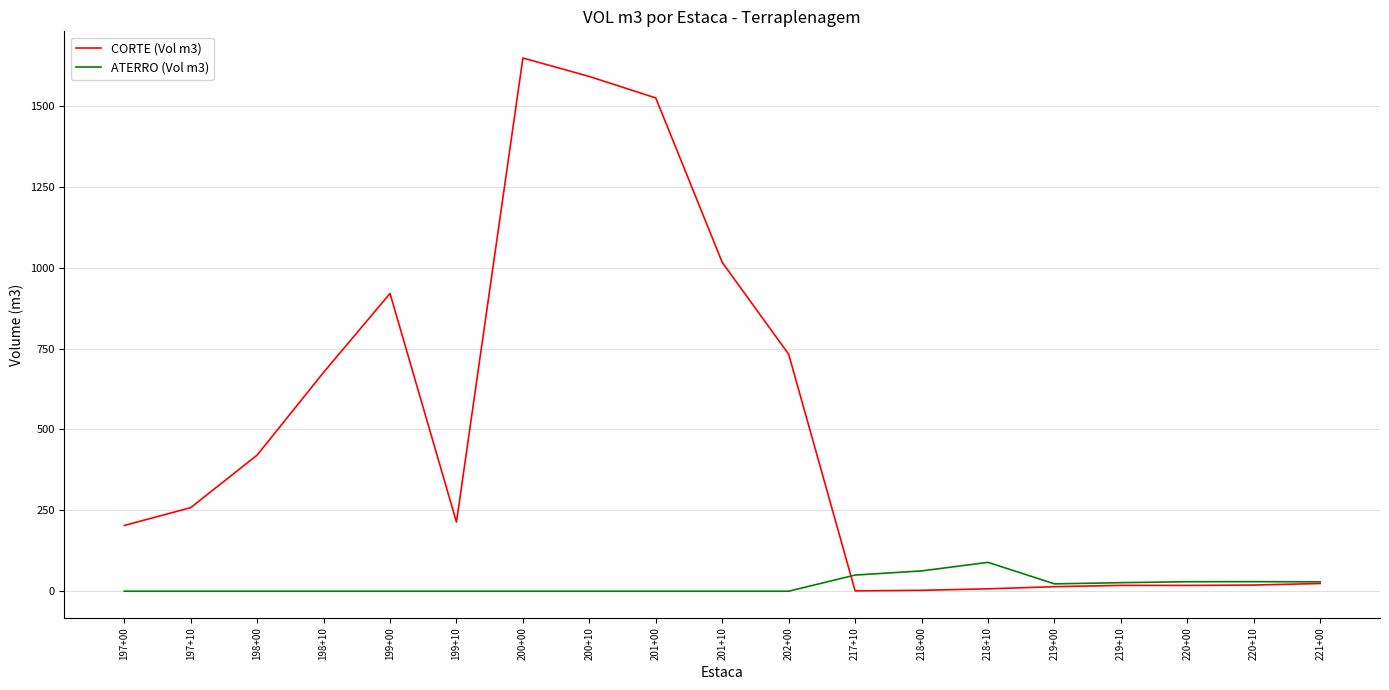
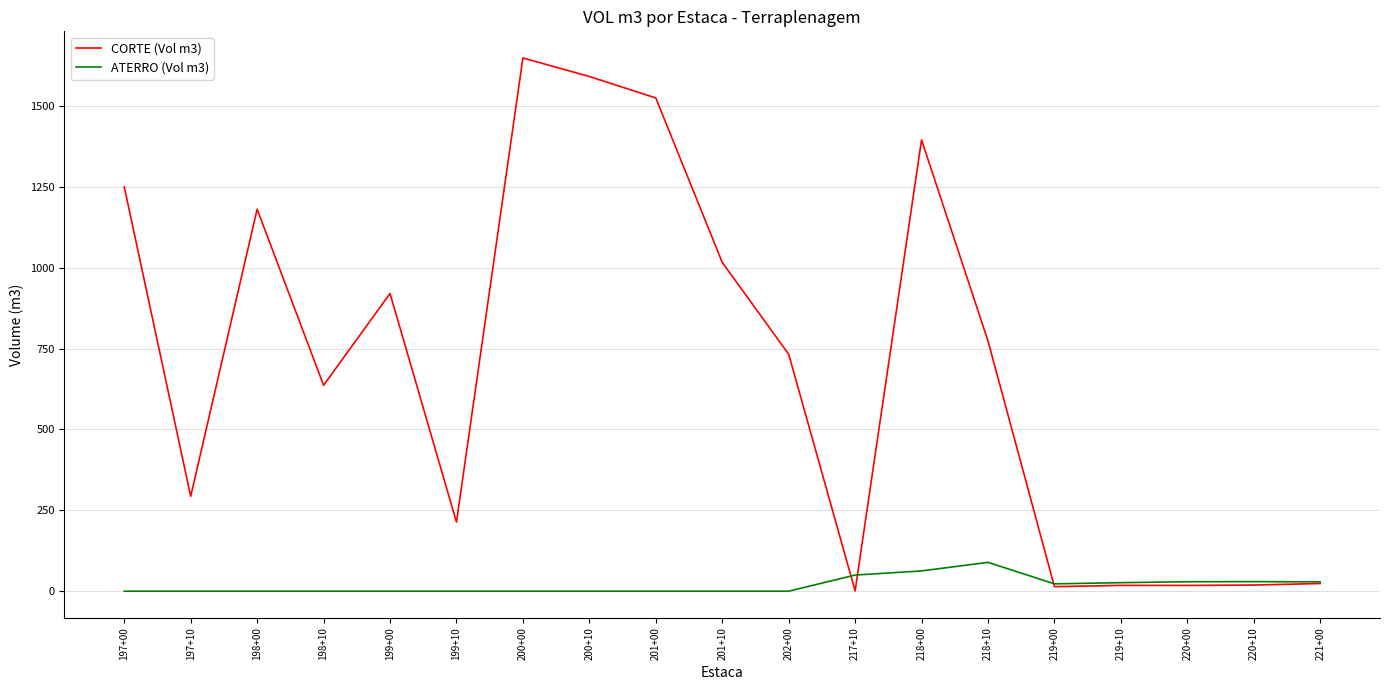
  {
    "CORTE (Vol m3)": {
-     "197+00": 200,
-     "197+10": 260,
-     "198+00": 420,
-     "198+10": 680,
+     "197+00": 1250,
+     "197+10": 290,
+     "198+00": 1180,
+     "198+10": 640,
      "199+00": 920,
      "199+10": 210,
      "200+00": 1650,
      "200+10": 1590,
      "201+00": 1530,
      "201+10": 1020,
      "202+00": 730,
      "217+10": 0,
-     "218+00": 0,
-     "218+10": 10,
+     "218+00": 1400,
+     "218+10": 770,
      "219+00": 10,
      "219+10": 20,
      "220+00": 20,
      "220+10": 20
    },
    "ATERRO (Vol m3)": {
      "197+00": 0,
      "197+10": 0,
      "198+00": 0,
      "198+10": 0,
      "199+00": 0,
      "199+10": 0,
      "200+00": 0,
      "200+10": 0,
      "201+00": 0,
      "201+10": 0,
      "202+00": 0,
      "217+10": 50,
      "218+00": 60,
      "218+10": 90,
      "219+00": 20,
      "219+10": 30,
      "220+00": 30,
      "220+10": 30
    }
  }
